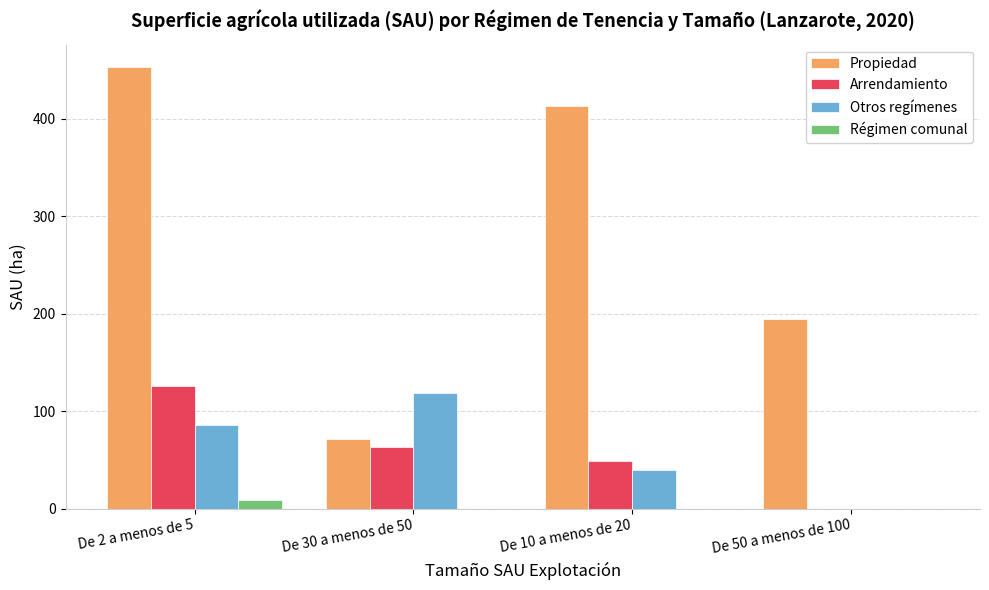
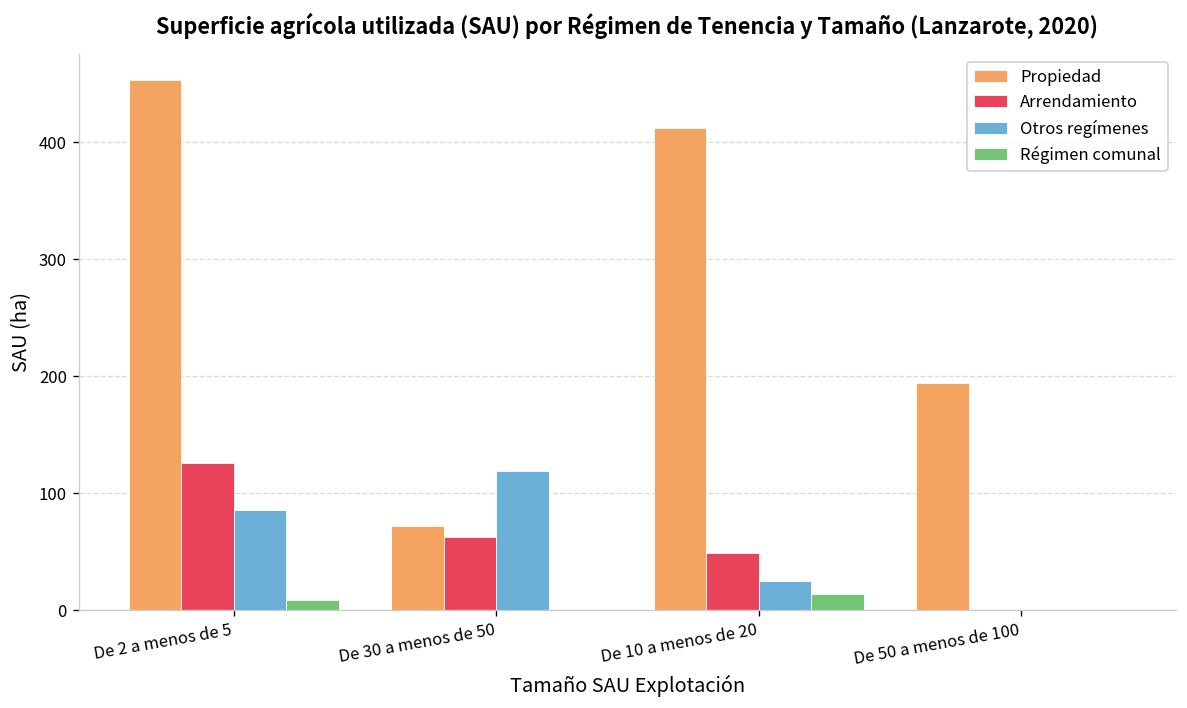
  {
    "Propiedad": {
      "De 2 a menos de 5": 450,
      "De 30 a menos de 50": 70,
      "De 10 a menos de 20": 410,
      "De 50 a menos de 100": 190
    },
    "Arrendamiento": {
      "De 2 a menos de 5": 130,
      "De 30 a menos de 50": 60,
      "De 10 a menos de 20": 50,
      "De 50 a menos de 100": 0
    },
    "Otros regímenes": {
      "De 2 a menos de 5": 90,
      "De 30 a menos de 50": 120,
-     "De 10 a menos de 20": 40,
+     "De 10 a menos de 20": 30,
      "De 50 a menos de 100": 0
    },
    "Régimen comunal": {
      "De 2 a menos de 5": 10,
      "De 30 a menos de 50": 0,
-     "De 10 a menos de 20": 0,
+     "De 10 a menos de 20": 10,
      "De 50 a menos de 100": 0
    }
  }
